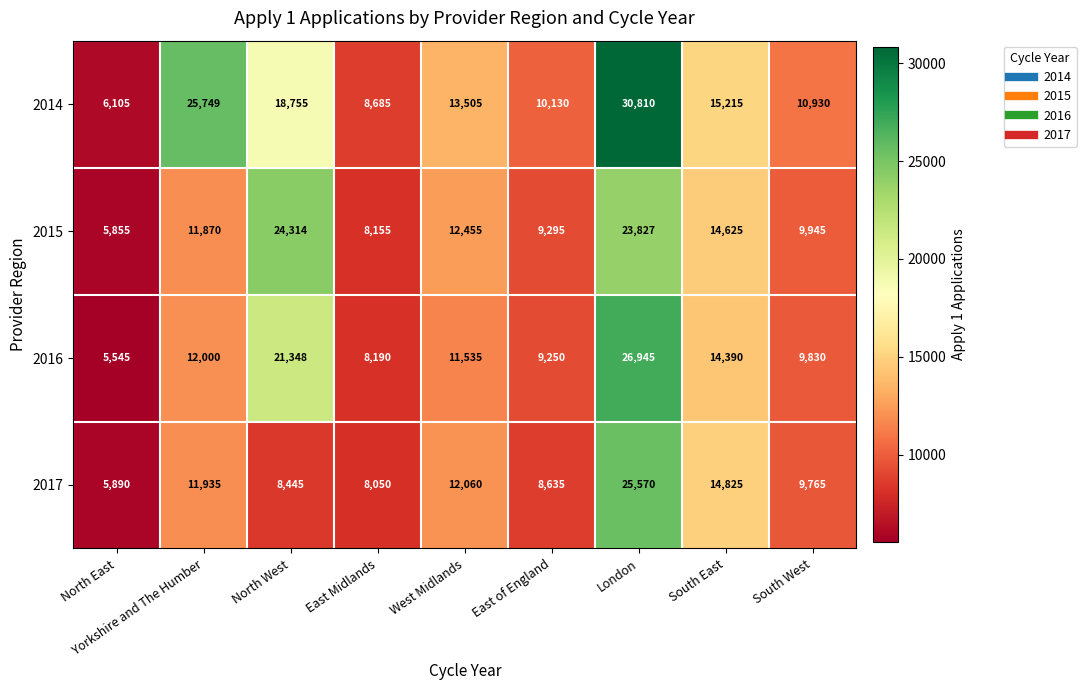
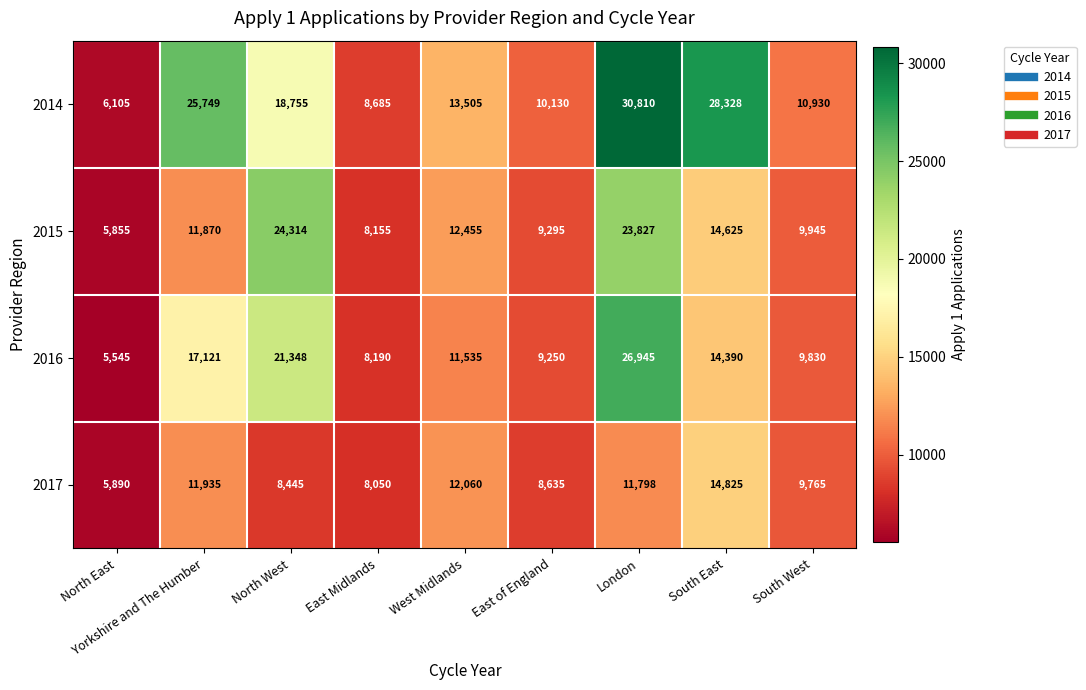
  {
    "2014": {
      "North East": "6,105",
      "Yorkshire and The Humber": "25,749",
      "North West": "18,755",
      "East Midlands": "8,685",
      "West Midlands": "13,505",
      "East of England": "10,130",
      "London": "30,810",
-     "South East": "15,215",
+     "South East": "28,328",
      "South West": "10,930"
    },
    "2015": {
      "North East": "5,855",
      "Yorkshire and The Humber": "11,870",
      "North West": "24,314",
      "East Midlands": "8,155",
      "West Midlands": "12,455",
      "East of England": "9,295",
      "London": "23,827",
      "South East": "14,625",
      "South West": "9,945"
    },
    "2016": {
      "North East": "5,545",
-     "Yorkshire and The Humber": "12,000",
+     "Yorkshire and The Humber": "17,121",
      "North West": "21,348",
      "East Midlands": "8,190",
      "West Midlands": "11,535",
      "East of England": "9,250",
      "London": "26,945",
      "South East": "14,390",
      "South West": "9,830"
    },
    "2017": {
      "North East": "5,890",
      "Yorkshire and The Humber": "11,935",
      "North West": "8,445",
      "East Midlands": "8,050",
      "West Midlands": "12,060",
      "East of England": "8,635",
-     "London": "25,570",
+     "London": "11,798",
      "South East": "14,825",
      "South West": "9,765"
    }
  }
